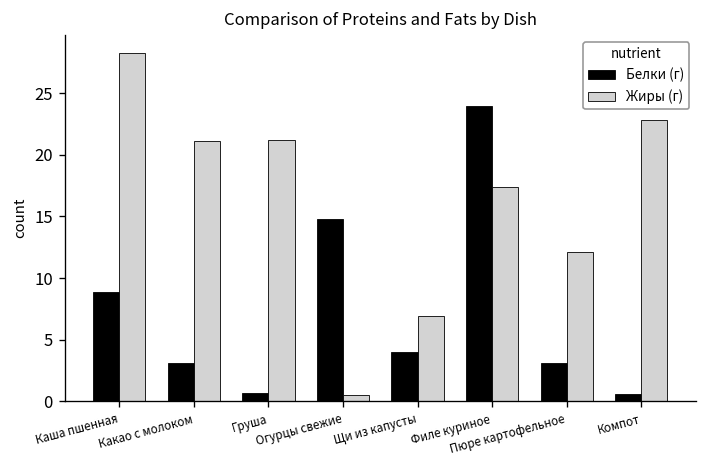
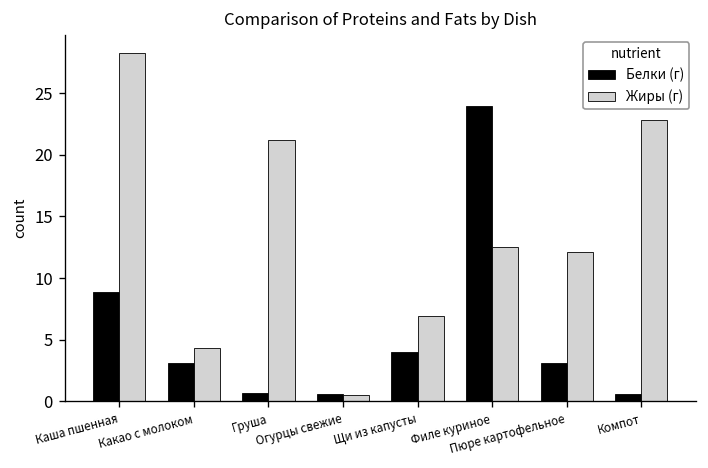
  {
    "Белки (г)": {
      "Каша пшенная": 8.9,
      "Какао с молоком": 3.1,
      "Груша": 0.7,
-     "Огурцы свежие": 14.8,
+     "Огурцы свежие": 0.6,
      "Щи из капусты": 4.0,
      "Филе куриное": 24.0,
      "Пюре картофельное": 3.1,
      "Компот": 0.6
    },
    "Жиры (г)": {
      "Каша пшенная": 28.3,
-     "Какао с молоком": 21.1,
+     "Какао с молоком": 4.3,
      "Груша": 21.2,
      "Огурцы свежие": 0.5,
      "Щи из капусты": 6.9,
-     "Филе куриное": 17.4,
+     "Филе куриное": 12.5,
      "Пюре картофельное": 12.1,
      "Компот": 22.8
    }
  }
